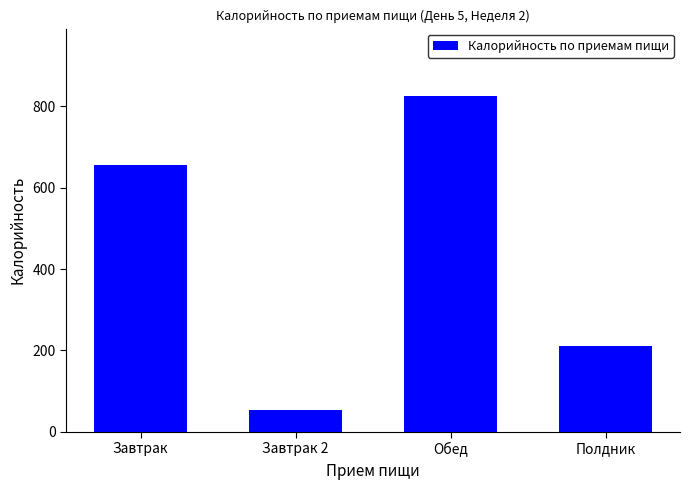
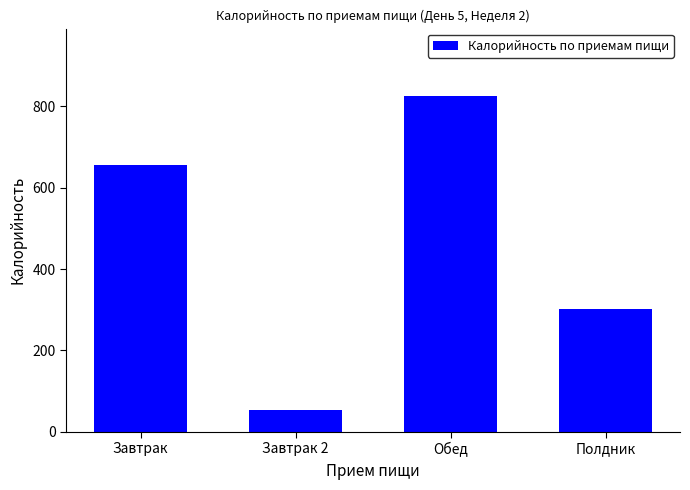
  {
    "Завтрак": 650,
    "Завтрак 2": 50,
    "Обед": 830,
-   "Полдник": 210
+   "Полдник": 300
  }
